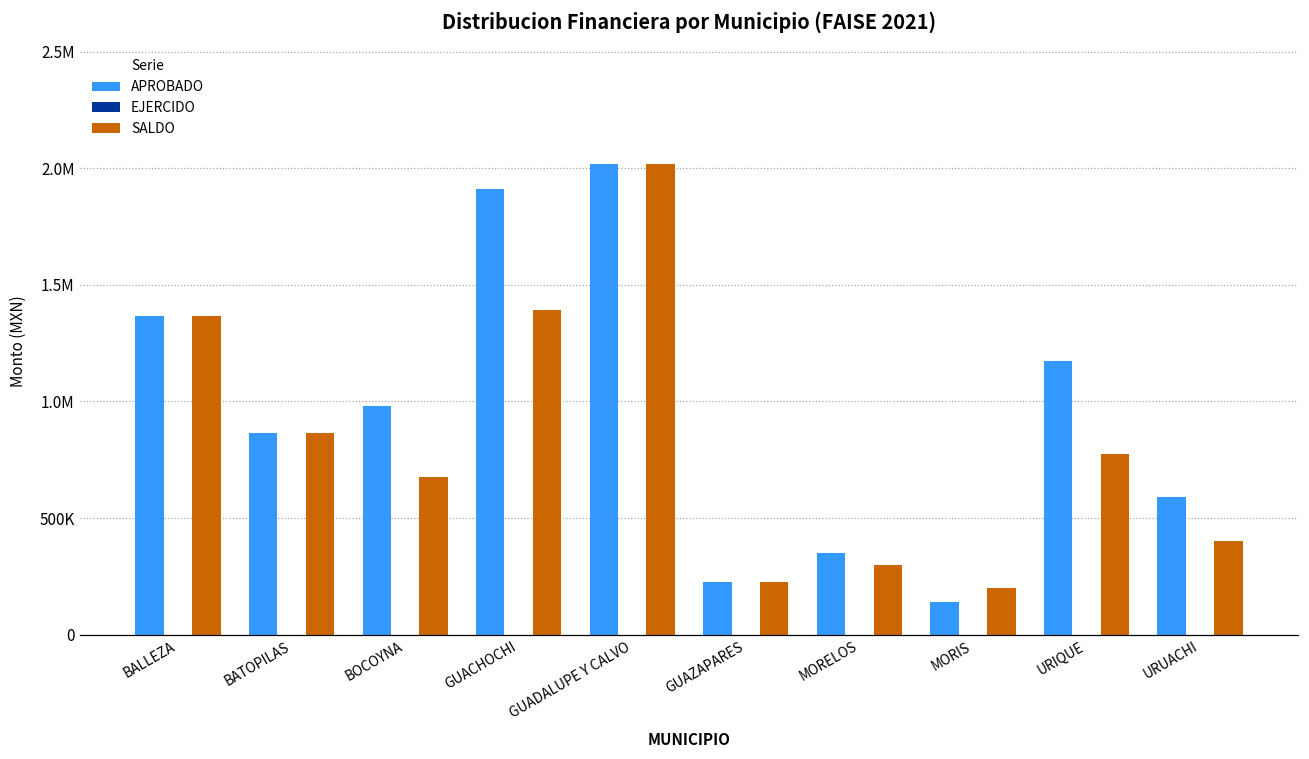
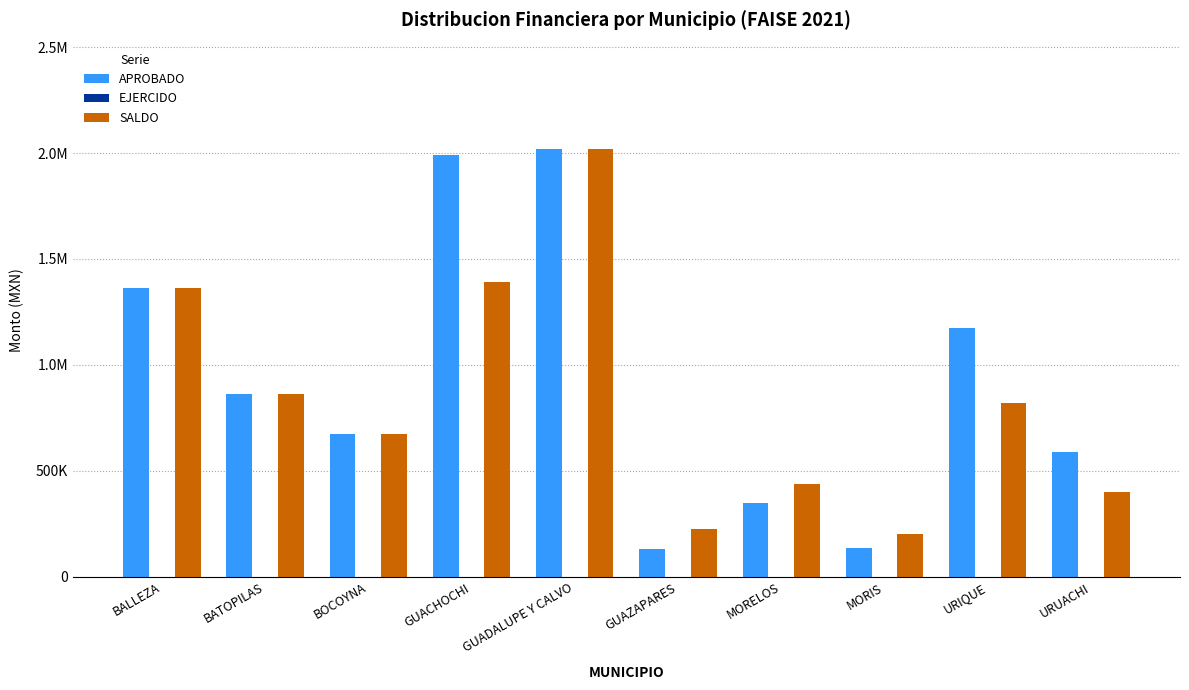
  {
    "APROBADO": {
      "BALLEZA": 1370000,
      "BATOPILAS": 860000,
-     "BOCOYNA": 980000,
-     "GUACHOCHI": 1910000,
+     "BOCOYNA": 680000,
+     "GUACHOCHI": 1990000,
      "GUADALUPE Y CALVO": 2020000,
-     "GUAZAPARES": 230000,
+     "GUAZAPARES": 130000,
      "MORELOS": 350000,
      "MORIS": 140000,
      "URIQUE": 1170000,
      "URUACHI": 590000
    },
    "EJERCIDO": {
      "BALLEZA": 0,
      "BATOPILAS": 0,
      "BOCOYNA": 0,
      "GUACHOCHI": 0,
      "GUADALUPE Y CALVO": 0,
      "GUAZAPARES": 0,
      "MORELOS": 0,
      "MORIS": 0,
      "URIQUE": 0,
      "URUACHI": 0
    },
    "SALDO": {
      "BALLEZA": 1370000,
      "BATOPILAS": 860000,
      "BOCOYNA": 680000,
      "GUACHOCHI": 1390000,
      "GUADALUPE Y CALVO": 2020000,
      "GUAZAPARES": 230000,
-     "MORELOS": 300000,
+     "MORELOS": 440000,
      "MORIS": 200000,
-     "URIQUE": 780000,
+     "URIQUE": 820000,
      "URUACHI": 400000
    }
  }
